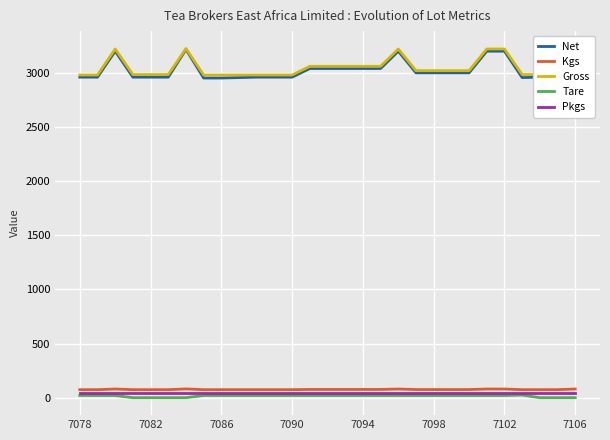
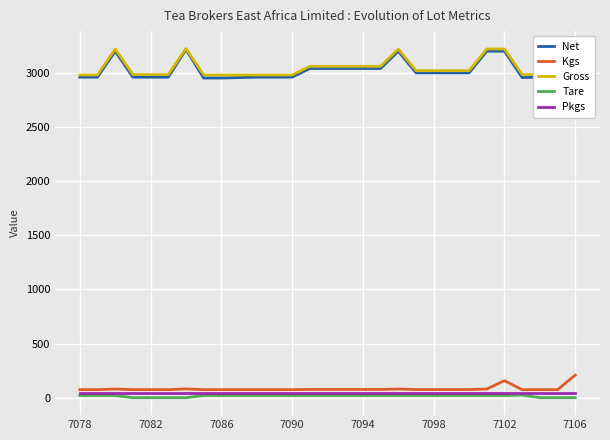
  {
    "Net": {
      "7082": 2960,
      "7086": 2950
    },
    "Kgs": {
      "7078": 70,
      "7082": 70,
      "7086": 70,
      "7090": 70,
      "7094": 80,
      "7098": 80,
-     "7102": 80,
-     "7106": 80
+     "7102": 160,
+     "7106": 210
    },
    "Gross": {
      "7082": 2980,
      "7086": 2980
    },
    "Tare": {
      "7082": 0,
      "7106": 0
    },
    "Pkgs": {
      "7082": 40,
      "7106": 40
    }
  }
